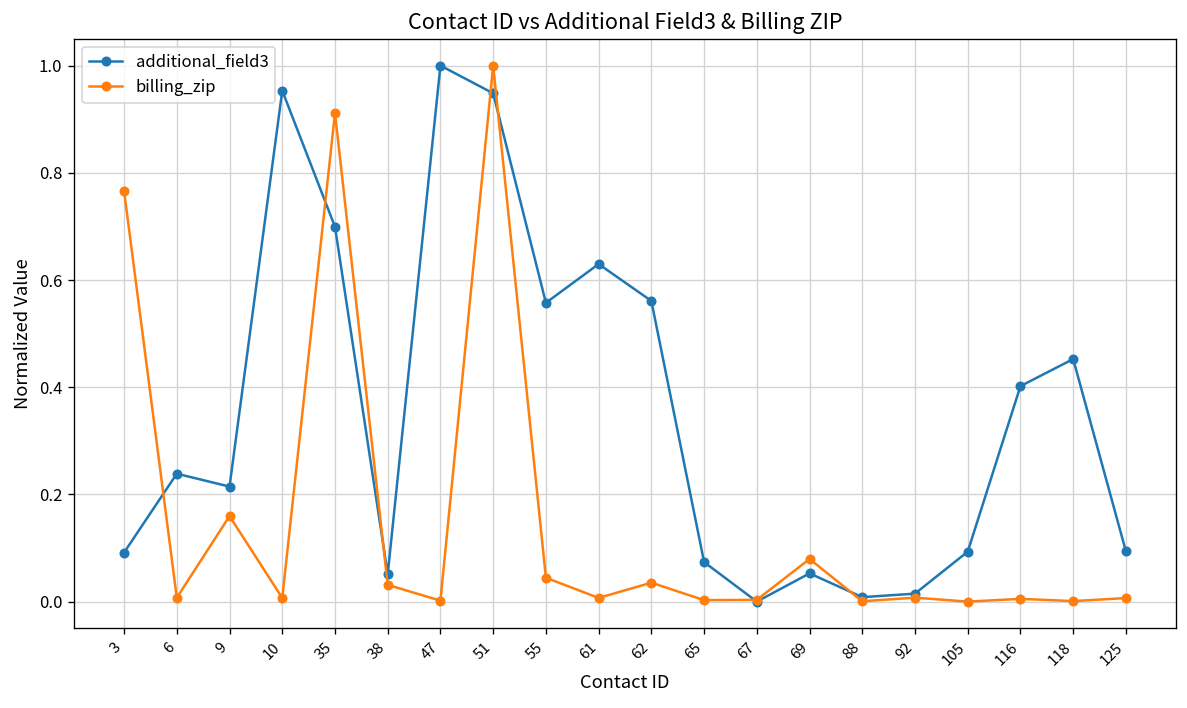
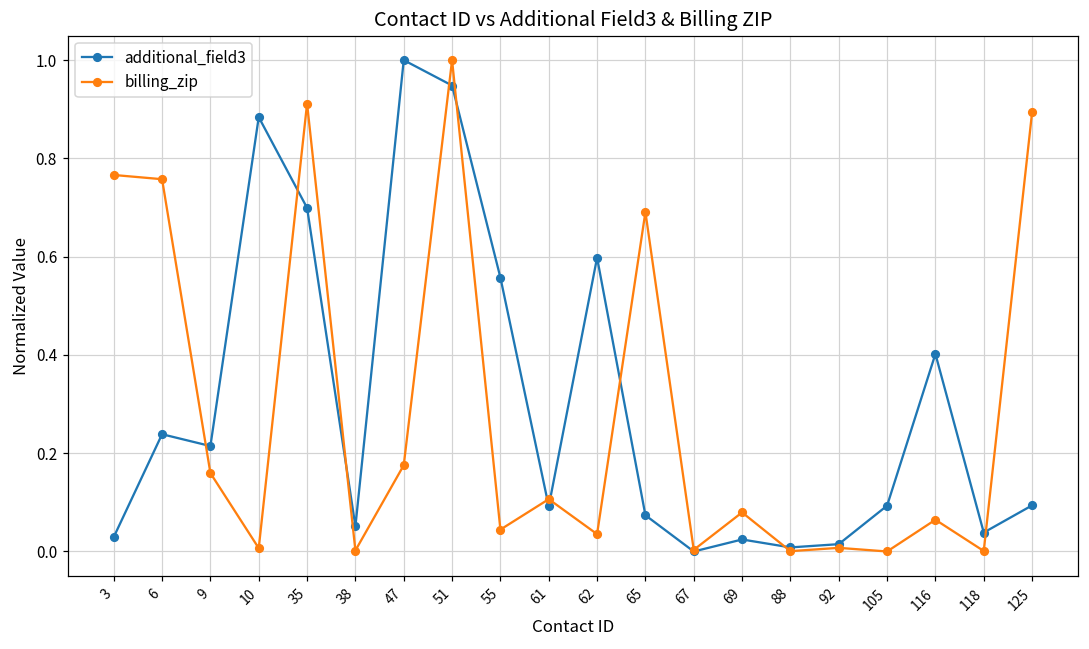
  {
    "additional_field3": {
-     "3": 0.09,
+     "3": 0.03,
      "6": 0.24,
      "9": 0.21,
-     "10": 0.95,
+     "10": 0.88,
      "35": 0.70,
      "38": 0.05,
      "47": 1.00,
      "51": 0.95,
      "55": 0.56,
-     "61": 0.63,
-     "62": 0.56,
+     "61": 0.09,
+     "62": 0.60,
      "65": 0.07,
-     "69": 0.05,
+     "69": 0.02,
      "88": 0.01,
      "92": 0.01,
      "105": 0.09,
      "116": 0.40,
-     "118": 0.45,
+     "118": 0.04,
      "125": 0.09
    },
    "billing_zip": {
      "3": 0.77,
-     "6": 0.01,
+     "6": 0.76,
      "9": 0.16,
      "10": 0.01,
      "35": 0.91,
-     "38": 0.03,
-     "47": 0.00,
+     "38": 0.00,
+     "47": 0.18,
      "51": 1.00,
      "55": 0.04,
-     "61": 0.01,
+     "61": 0.11,
      "62": 0.04,
-     "65": 0.00,
+     "65": 0.69,
      "69": 0.08,
      "88": 0.00,
      "92": 0.01,
      "105": 0.00,
-     "116": 0.01,
+     "116": 0.06,
      "118": 0.00,
-     "125": 0.01
+     "125": 0.89
    }
  }
